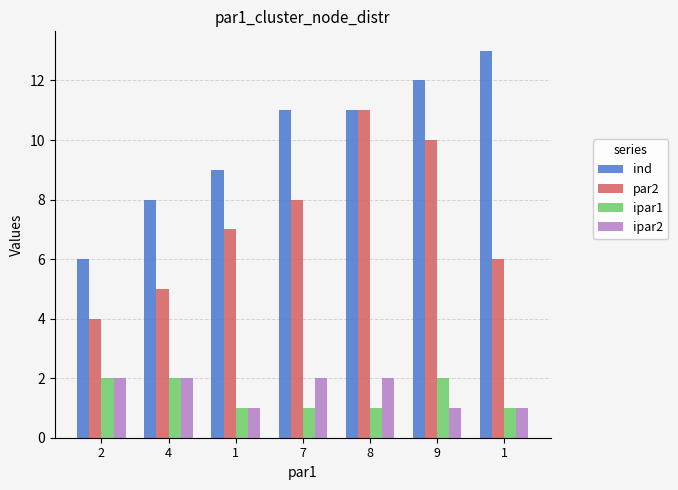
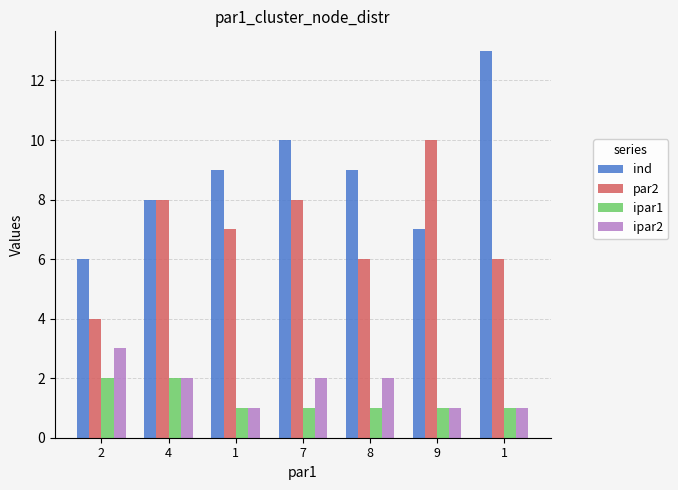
  {
    "ind": {
      "2": 6,
      "4": 8,
-     "7": 11,
-     "8": 11,
-     "9": 12
+     "7": 10,
+     "8": 9,
+     "9": 7
    },
    "par2": {
      "2": 4,
-     "4": 5,
+     "4": 8,
      "7": 8,
-     "8": 11,
+     "8": 6,
      "9": 10
    },
    "ipar1": {
      "2": 2,
      "4": 2,
      "7": 1,
      "8": 1,
-     "9": 2
+     "9": 1
    },
    "ipar2": {
-     "2": 2,
+     "2": 3,
      "4": 2,
      "7": 2,
      "8": 2,
      "9": 1
    }
  }
